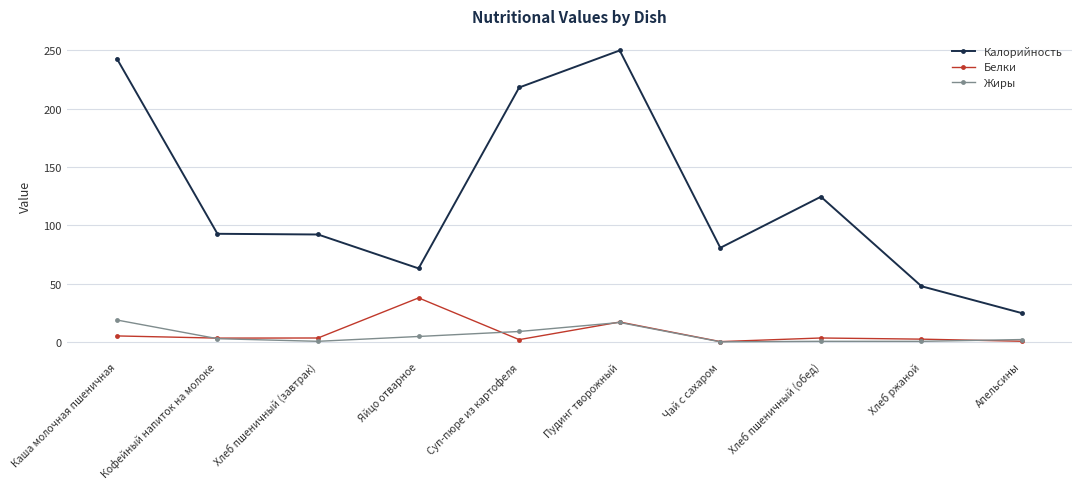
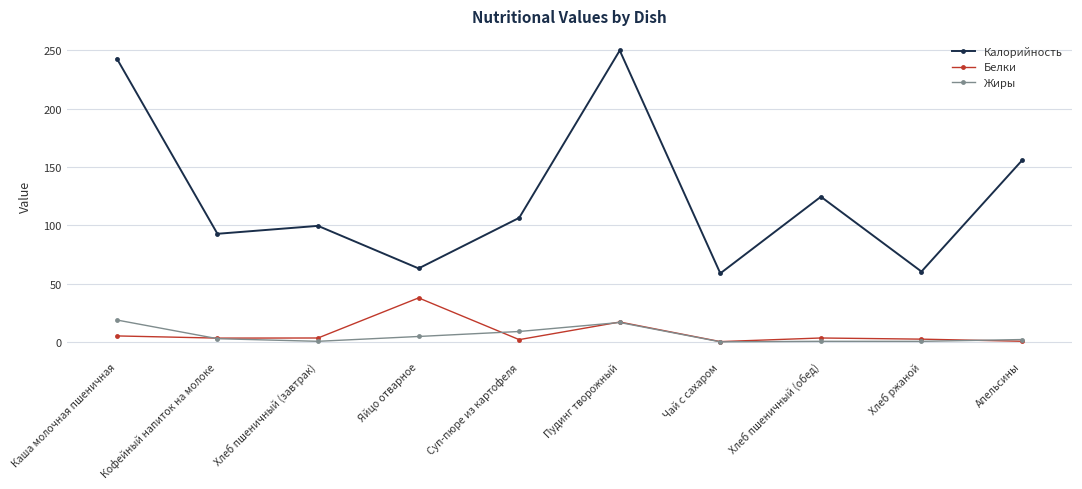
  {
    "Калорийность": {
      "Каша молочная пшеничная": 243,
      "Кофейный напиток на молоке": 93,
-     "Хлеб пшеничный (завтрак)": 92,
+     "Хлеб пшеничный (завтрак)": 100,
      "Яйцо отварное": 63,
-     "Суп-пюре из картофеля": 218,
+     "Суп-пюре из картофеля": 106,
      "Пудинг творожный": 250,
-     "Чай с сахаром": 81,
+     "Чай с сахаром": 59,
      "Хлеб пшеничный (обед)": 125,
-     "Хлеб ржаной": 48,
-     "Апельсины": 25
+     "Хлеб ржаной": 60,
+     "Апельсины": 156
    },
    "Белки": {
      "Каша молочная пшеничная": 5,
      "Хлеб пшеничный (завтрак)": 3,
      "Яйцо отварное": 38,
      "Суп-пюре из картофеля": 2,
      "Хлеб пшеничный (обед)": 3
    },
    "Жиры": {
      "Каша молочная пшеничная": 19,
      "Хлеб пшеничный (завтрак)": 0,
      "Яйцо отварное": 5,
      "Суп-пюре из картофеля": 9,
      "Хлеб пшеничный (обед)": 0
    }
  }
